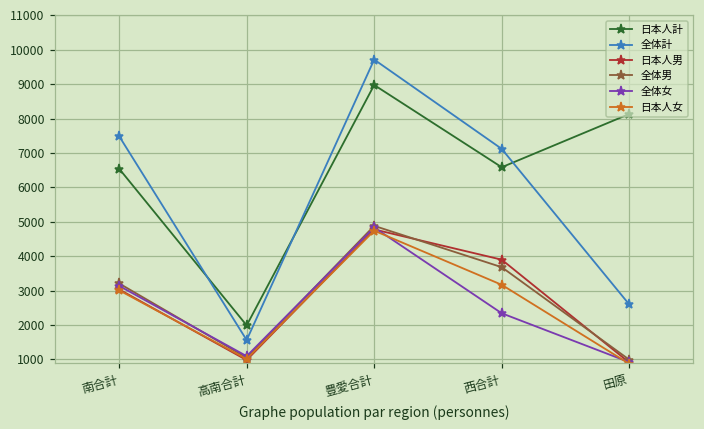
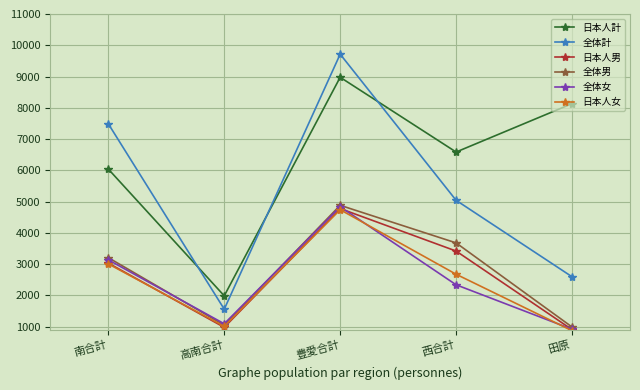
  {
    "日本人計": {
-     "南合計": 6500,
+     "南合計": 6000,
      "高南合計": 2000,
      "豊愛合計": 9000,
      "西合計": 6600
    },
    "全体計": {
      "南合計": 7500,
      "高南合計": 1600,
      "豊愛合計": 9700,
-     "西合計": 7100,
+     "西合計": 5000,
      "田原": 2600
    },
    "日本人男": {
-     "西合計": 3900
+     "西合計": 3400
    },
    "全体男": {
      "西合計": 3700
    },
    "全体女": {
      "西合計": 2300
    },
    "日本人女": {
-     "西合計": 3200
+     "西合計": 2700
    }
  }
